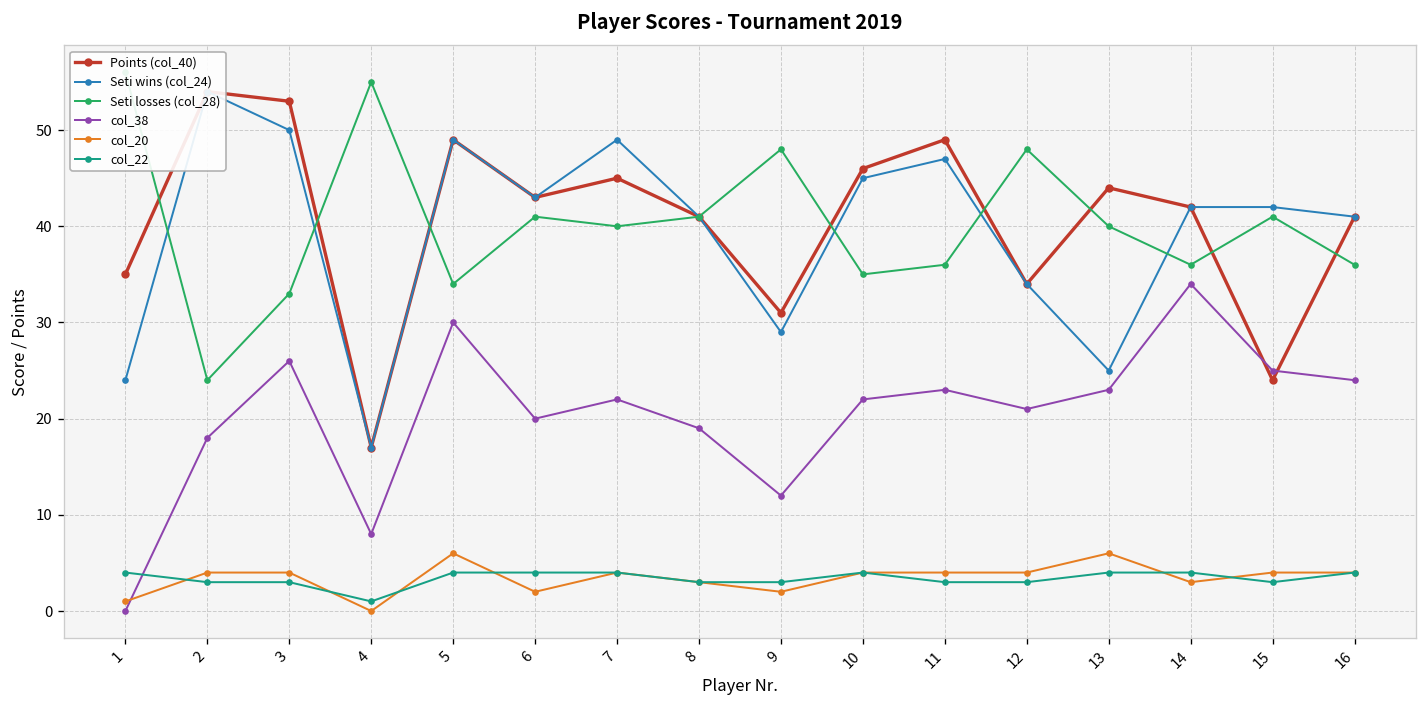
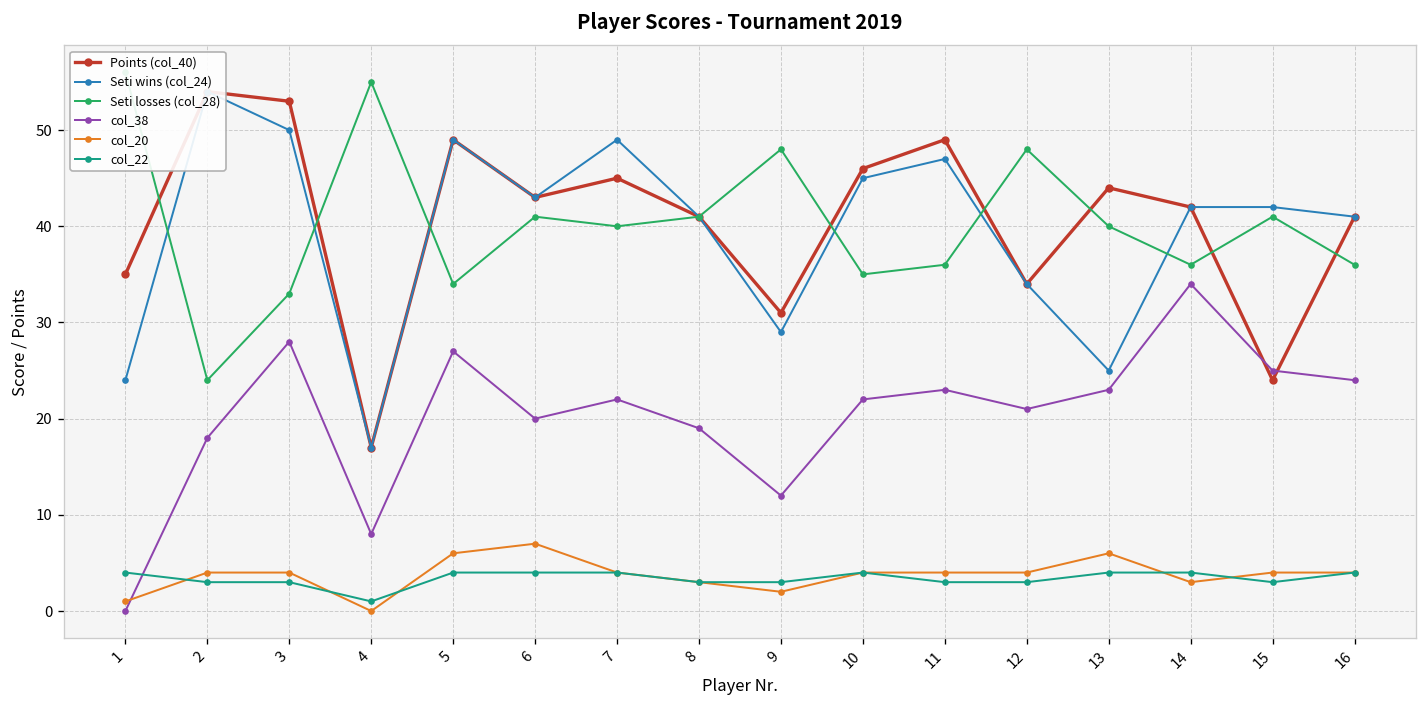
  {
    "Points (col_40)": {
      "1": 35,
      "3": 53,
      "7": 45,
      "9": 31,
      "10": 46,
      "11": 49,
      "13": 44,
      "15": 24
    },
    "Seti wins (col_24)": {
      "1": 24,
      "3": 50,
      "7": 49,
      "9": 29,
      "10": 45,
      "11": 47,
      "13": 25,
      "15": 42
    },
    "col_38": {
      "1": 0,
      "2": 18,
-     "3": 26,
+     "3": 28,
      "4": 8,
-     "5": 30,
+     "5": 27,
      "6": 20,
      "7": 22,
      "8": 19,
      "9": 12,
      "10": 22,
      "11": 23,
      "12": 21,
      "13": 23,
      "14": 34,
      "15": 25,
      "16": 24
    },
    "col_20": {
      "1": 1,
      "2": 4,
      "3": 4,
      "4": 0,
      "5": 6,
-     "6": 2,
+     "6": 7,
      "9": 2,
      "11": 4,
      "12": 4,
      "13": 6,
      "14": 3,
      "15": 4
    }
  }
